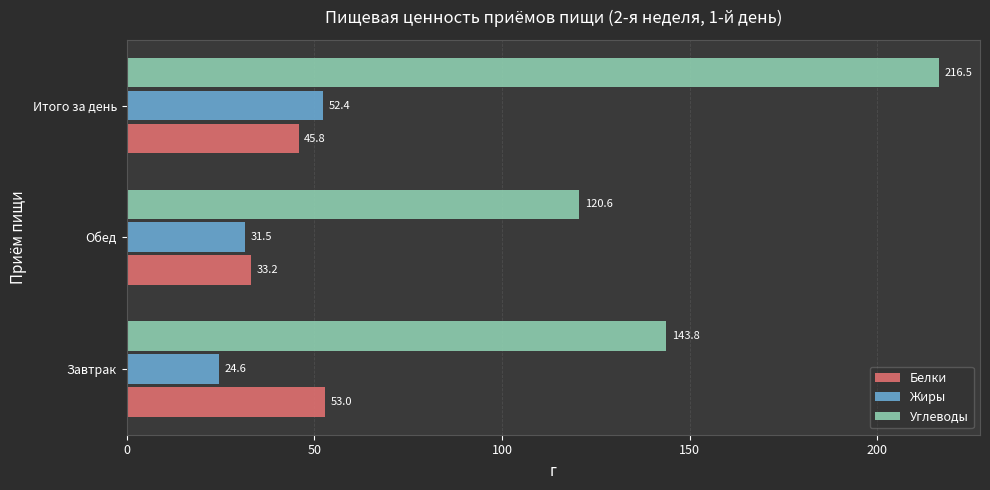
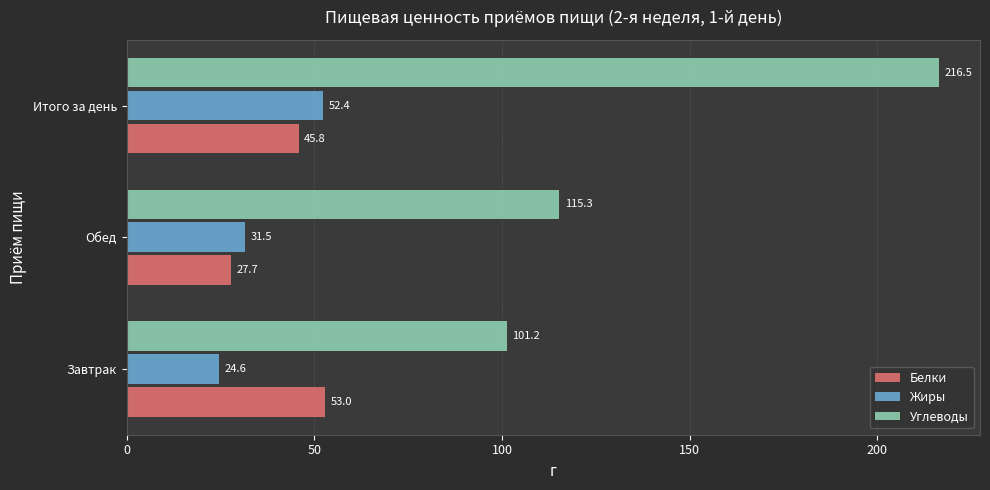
  {
    "Белки": {
      "Итого за день": 45.8,
-     "Обед": 33.2,
+     "Обед": 27.7,
      "Завтрак": 53.0
    },
    "Жиры": {
      "Итого за день": 52.4,
      "Обед": 31.5,
      "Завтрак": 24.6
    },
    "Углеводы": {
      "Итого за день": 216.5,
-     "Обед": 120.6,
-     "Завтрак": 143.8
+     "Обед": 115.3,
+     "Завтрак": 101.2
    }
  }
